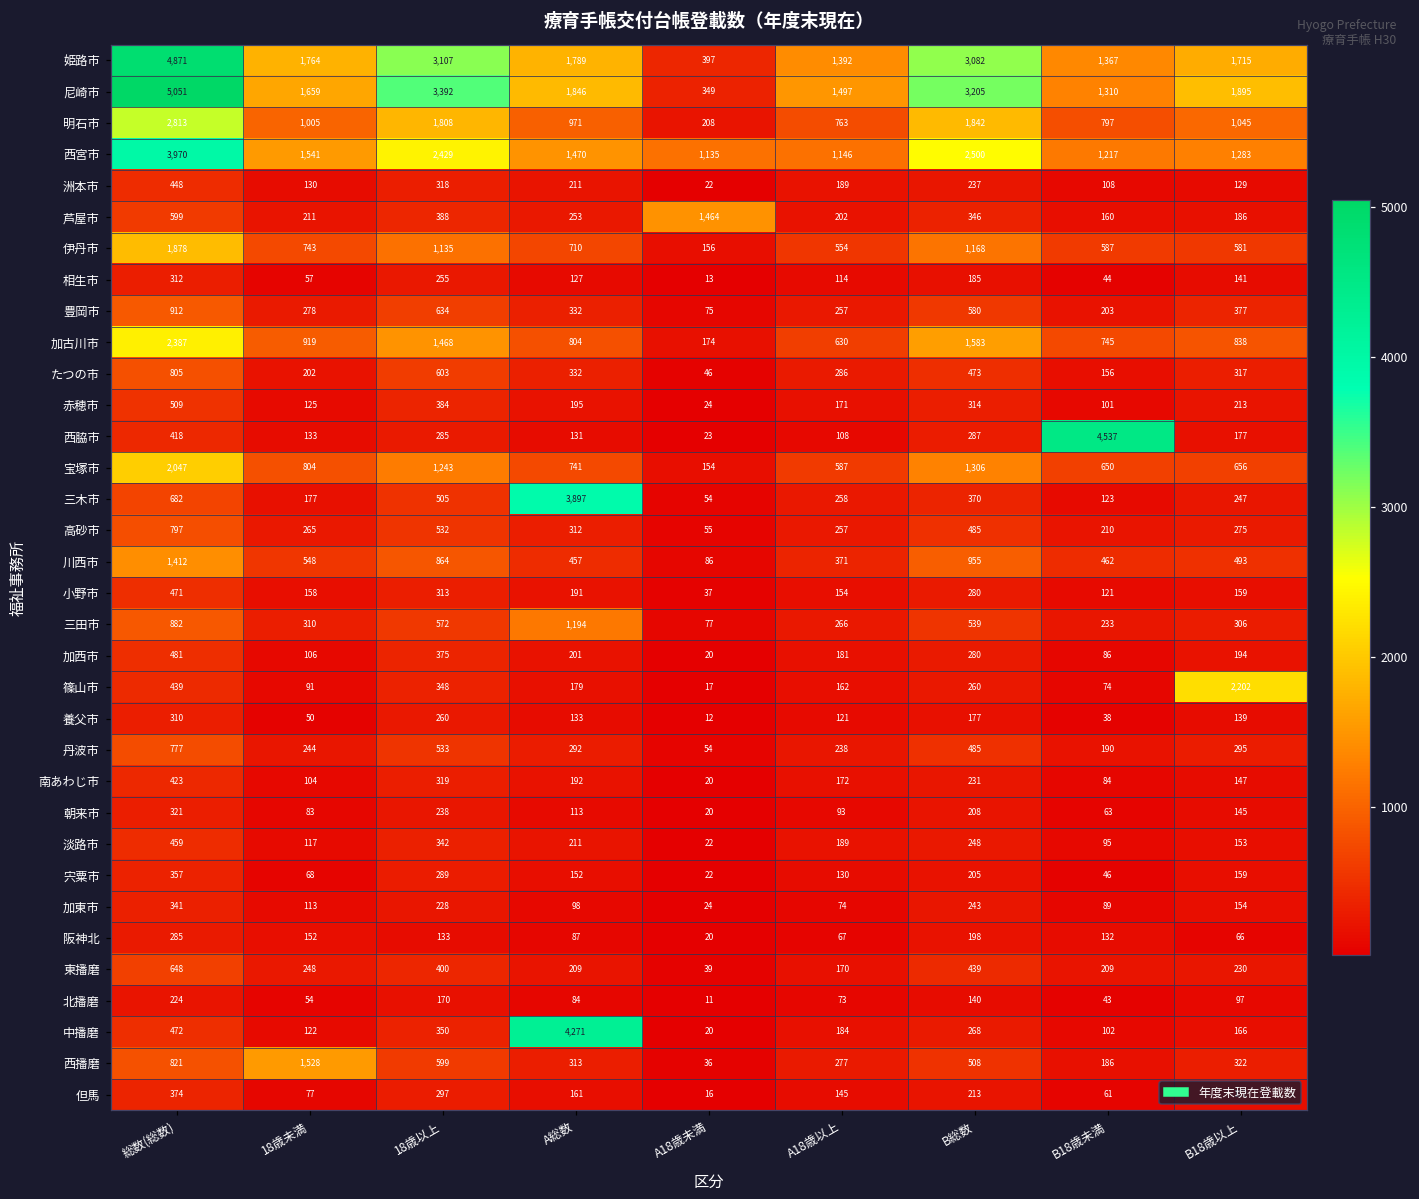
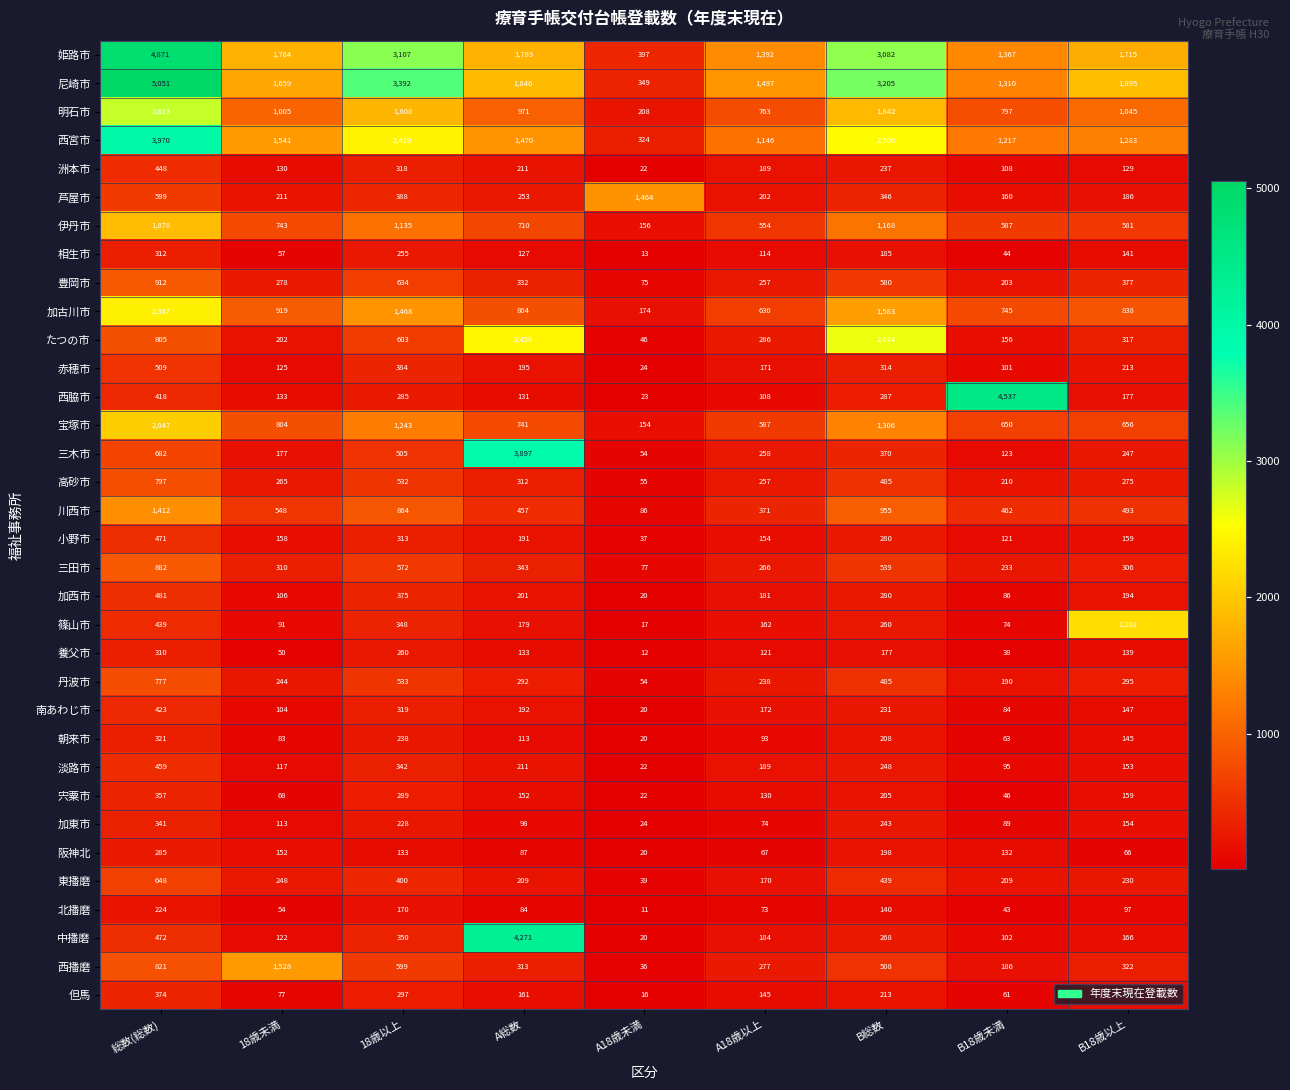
  {
    "西宮市": {
      "総数(総数)": "3,970",
      "18歳未満": "1,541",
      "18歳以上": "2,429",
      "A総数": "1,470",
-     "A18歳未満": "1,135",
+     "A18歳未満": "324",
      "A18歳以上": "1,146",
      "B総数": "2,500",
      "B18歳未満": "1,217",
      "B18歳以上": "1,283"
    },
    "たつの市": {
      "総数(総数)": "805",
      "18歳未満": "202",
      "18歳以上": "603",
-     "A総数": "332",
+     "A総数": "2,450",
      "A18歳未満": "46",
      "A18歳以上": "286",
-     "B総数": "473",
+     "B総数": "2,624",
      "B18歳未満": "156",
      "B18歳以上": "317"
    },
    "三田市": {
      "総数(総数)": "882",
      "18歳未満": "310",
      "18歳以上": "572",
-     "A総数": "1,194",
+     "A総数": "343",
      "A18歳未満": "77",
      "A18歳以上": "266",
      "B総数": "539",
      "B18歳未満": "233",
      "B18歳以上": "306"
    }
  }
